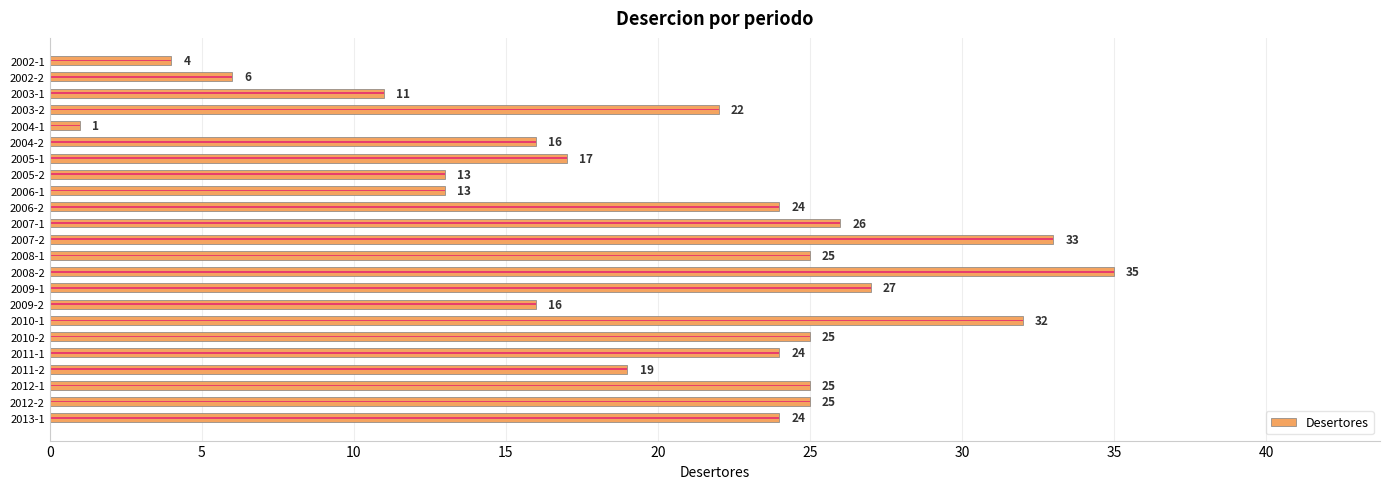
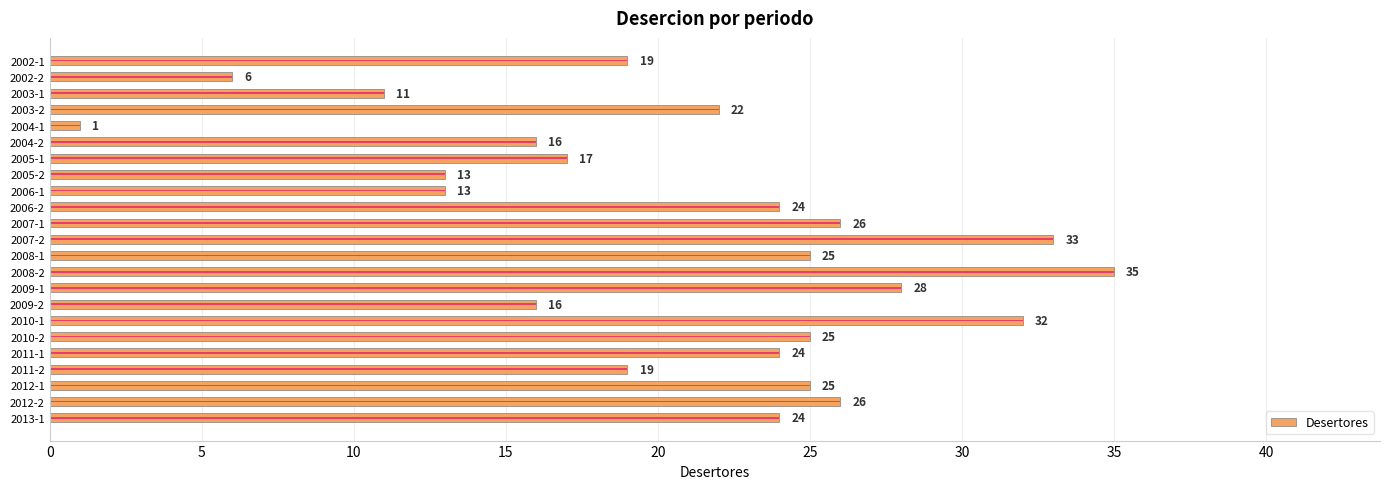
  {
    "Desertores": {
-     "2002-1": 4,
+     "2002-1": 19,
      "2002-2": 6,
      "2003-1": 11,
      "2003-2": 22,
      "2004-1": 1,
      "2004-2": 16,
      "2005-1": 17,
      "2005-2": 13,
      "2006-1": 13,
      "2006-2": 24,
      "2007-1": 26,
      "2007-2": 33,
      "2008-1": 25,
      "2008-2": 35,
-     "2009-1": 27,
+     "2009-1": 28,
      "2009-2": 16,
      "2010-1": 32,
      "2010-2": 25,
      "2011-1": 24,
      "2011-2": 19,
      "2012-1": 25,
-     "2012-2": 25,
+     "2012-2": 26,
      "2013-1": 24
    }
  }
